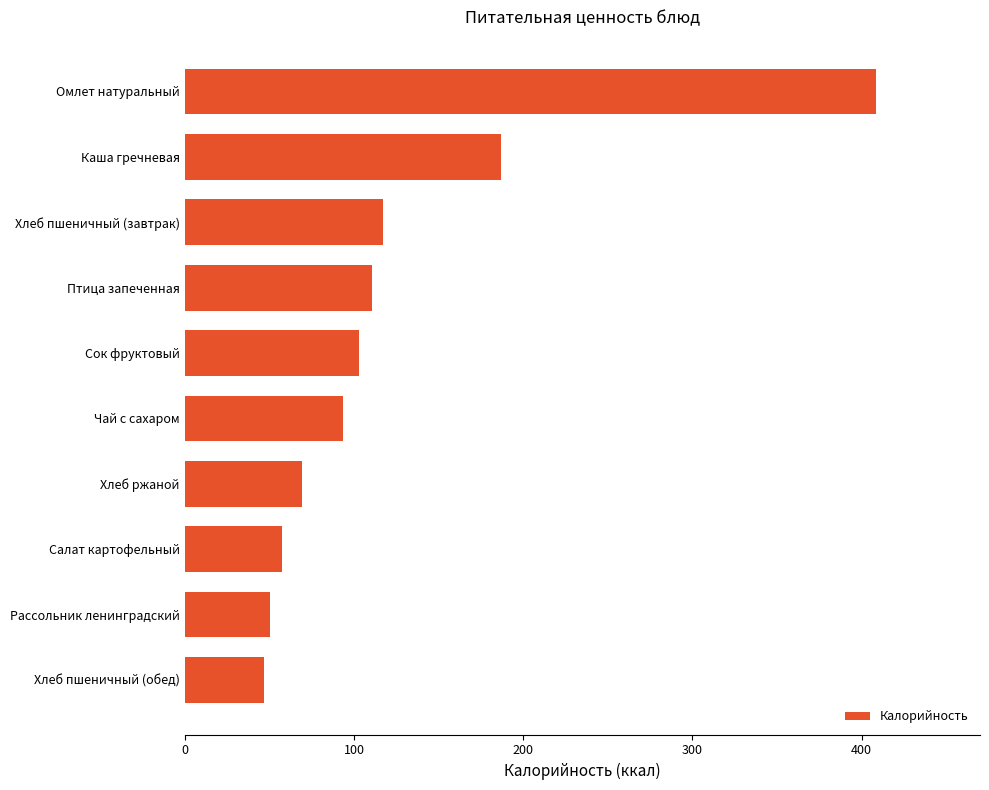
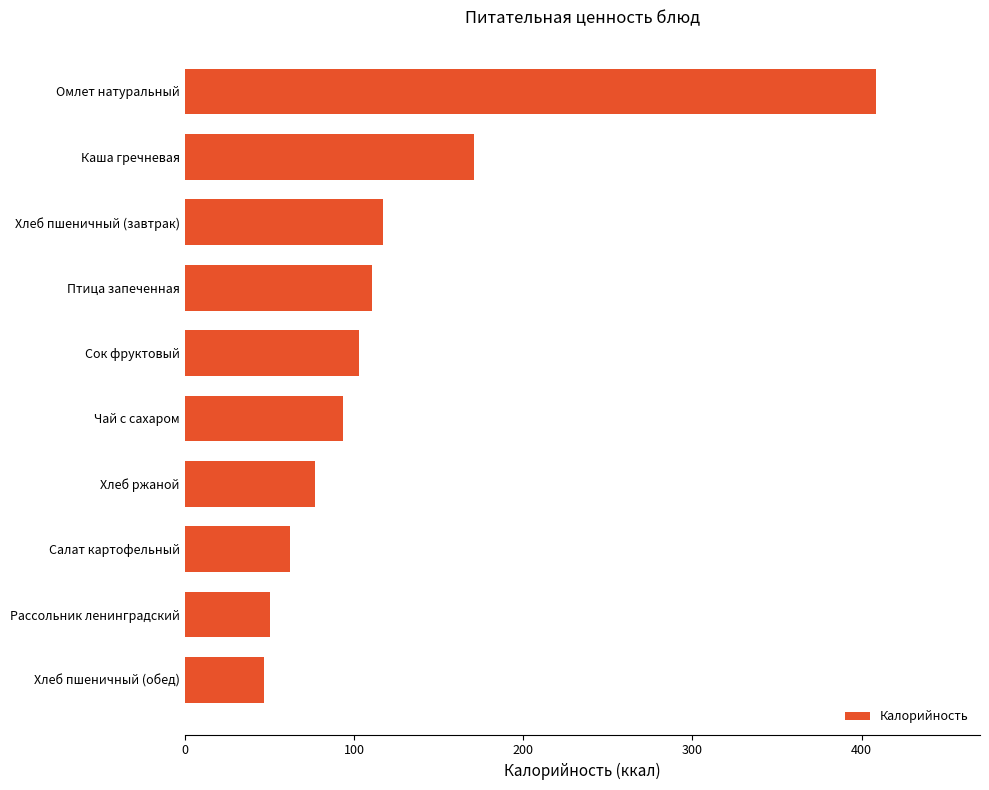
  {
    "Омлет натуральный": 409,
-   "Каша гречневая": 187,
+   "Каша гречневая": 171,
    "Хлеб пшеничный (завтрак)": 117,
    "Птица запеченная": 110,
    "Сок фруктовый": 103,
    "Чай с сахаром": 94,
-   "Хлеб ржаной": 69,
-   "Салат картофельный": 57,
+   "Хлеб ржаной": 77,
+   "Салат картофельный": 62,
    "Рассольник ленинградский": 50,
    "Хлеб пшеничный (обед)": 47
  }
